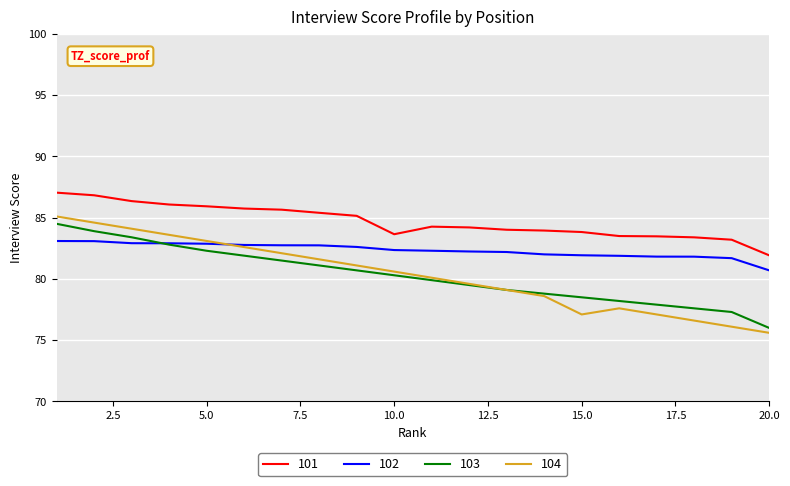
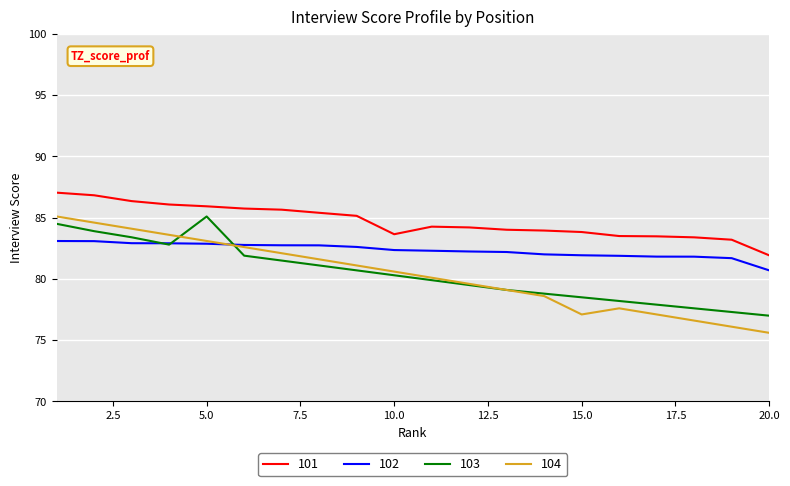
  {
    "101": {
      "5.0": 85.9,
      "10.0": 83.7,
      "15.0": 83.8,
      "20.0": 81.9
    },
    "102": {
      "5.0": 82.9,
      "10.0": 82.4,
      "15.0": 81.9,
      "20.0": 80.7
    },
    "103": {
-     "5.0": 82.3,
+     "5.0": 85.1,
      "10.0": 80.3,
      "15.0": 78.5,
-     "20.0": 76
+     "20.0": 77
    },
    "104": {
      "5.0": 83.1,
      "10.0": 80.6,
      "15.0": 77.1,
      "20.0": 75.6
    }
  }
